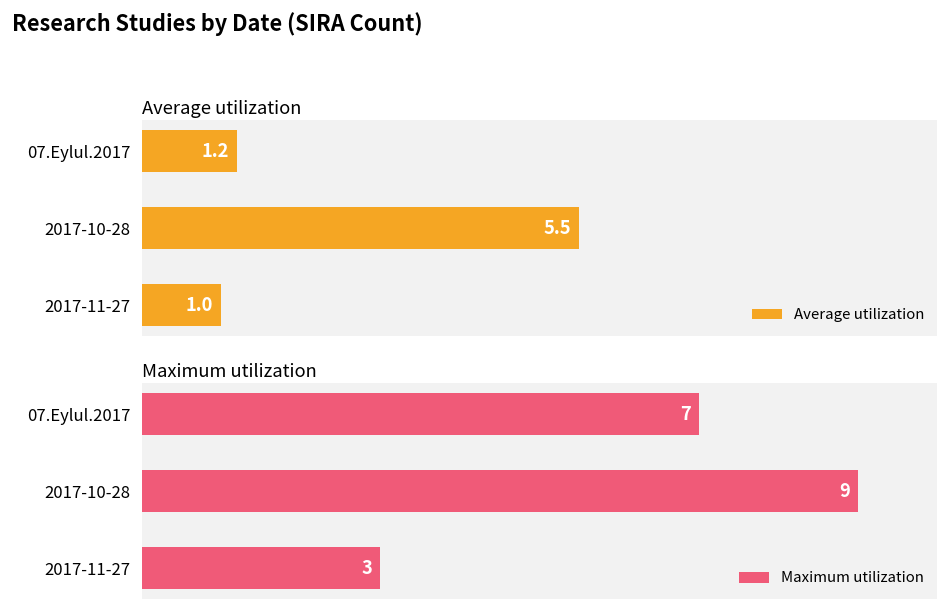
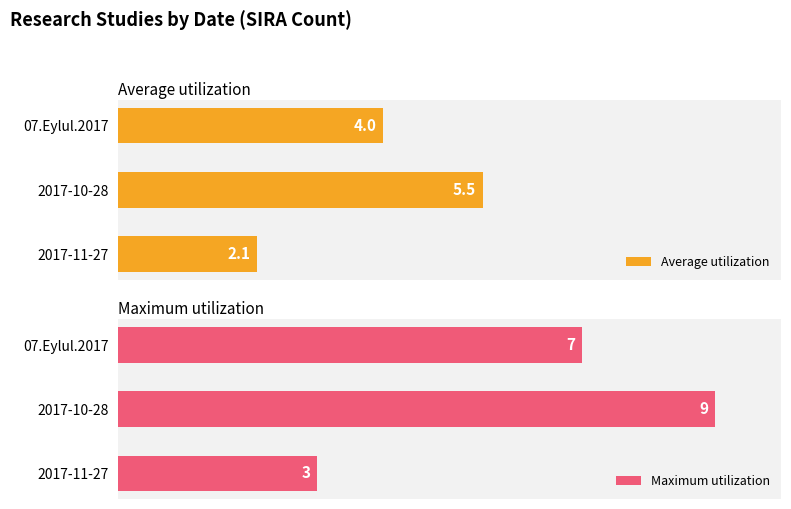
  {
    "Average utilization": {
-     "07.Eylul.2017": 1.2,
+     "07.Eylul.2017": 4.0,
      "2017-10-28": 5.5,
-     "2017-11-27": 1.0
+     "2017-11-27": 2.1
    },
    "Maximum utilization": {
      "07.Eylul.2017": 7,
      "2017-10-28": 9,
      "2017-11-27": 3
    }
  }
